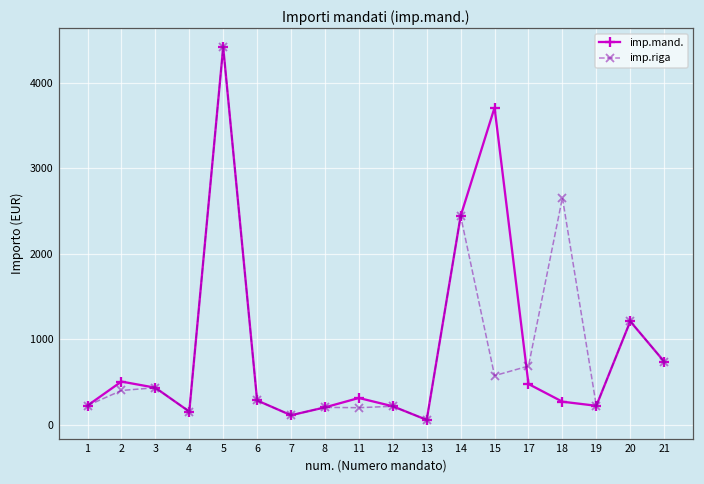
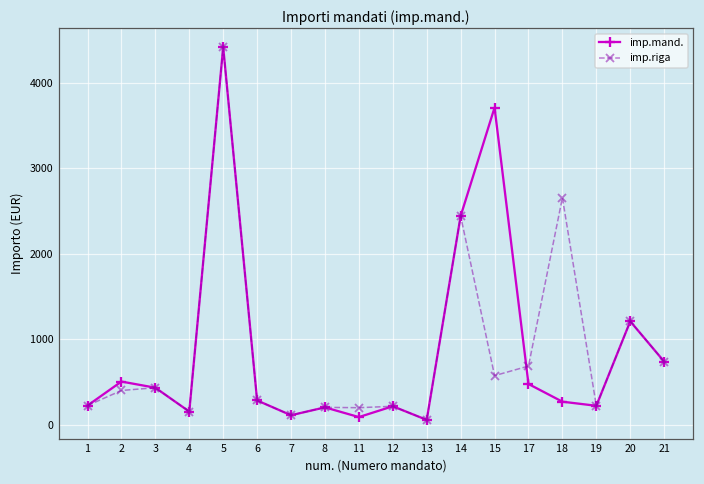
  {
    "imp.mand.": {
      "2": 500,
-     "11": 300,
+     "11": 100,
      "15": 3700,
      "17": 500,
      "18": 300
    },
    "imp.riga": {
      "2": 400,
      "11": 200,
      "15": 600,
      "17": 700,
      "18": 2700
    }
  }
